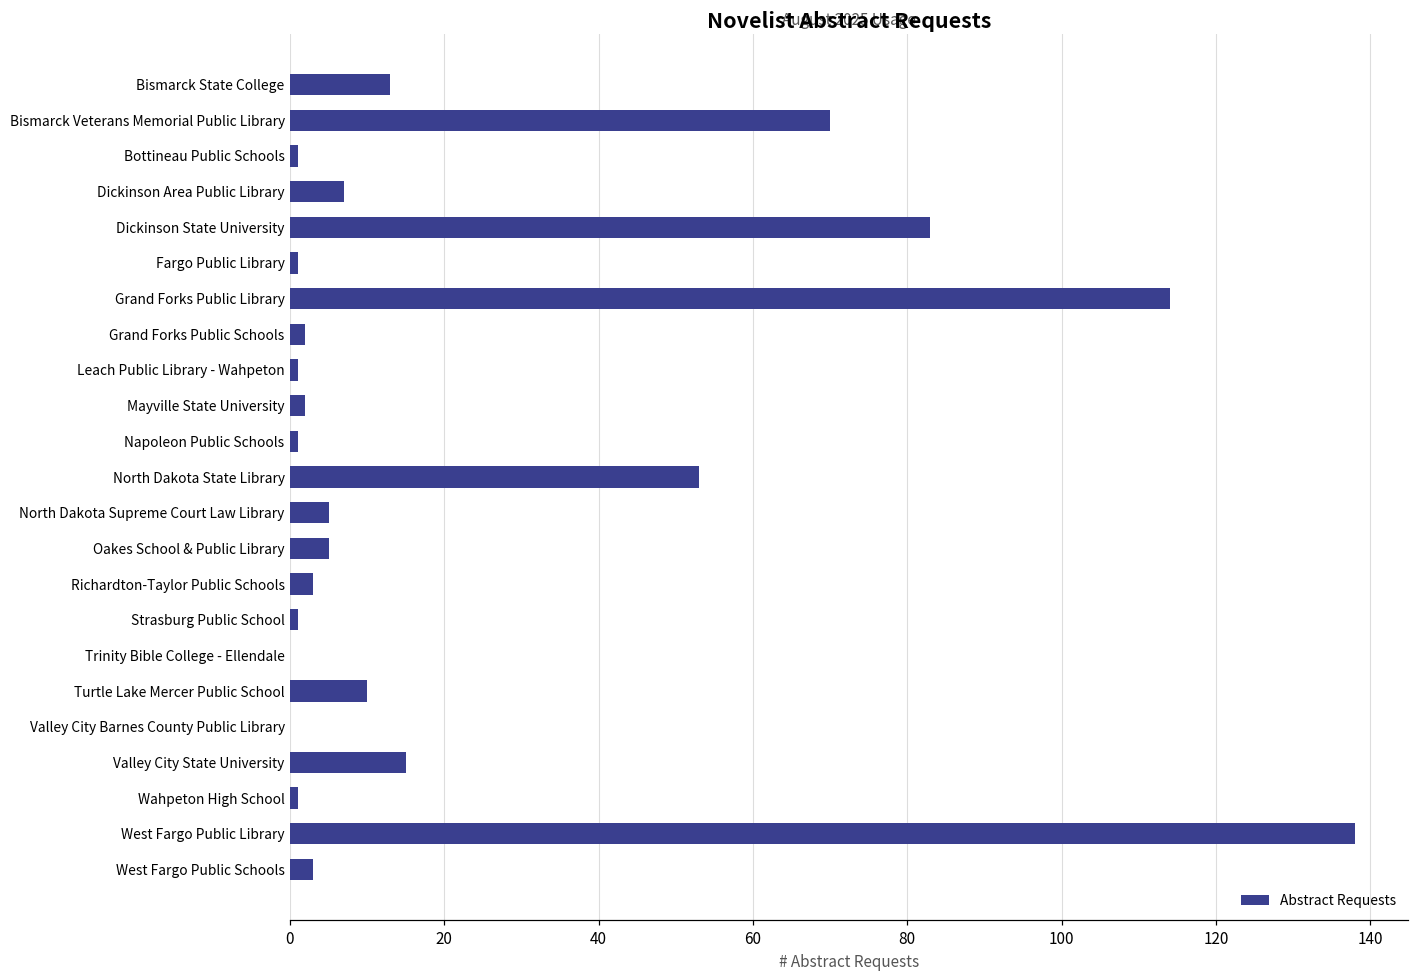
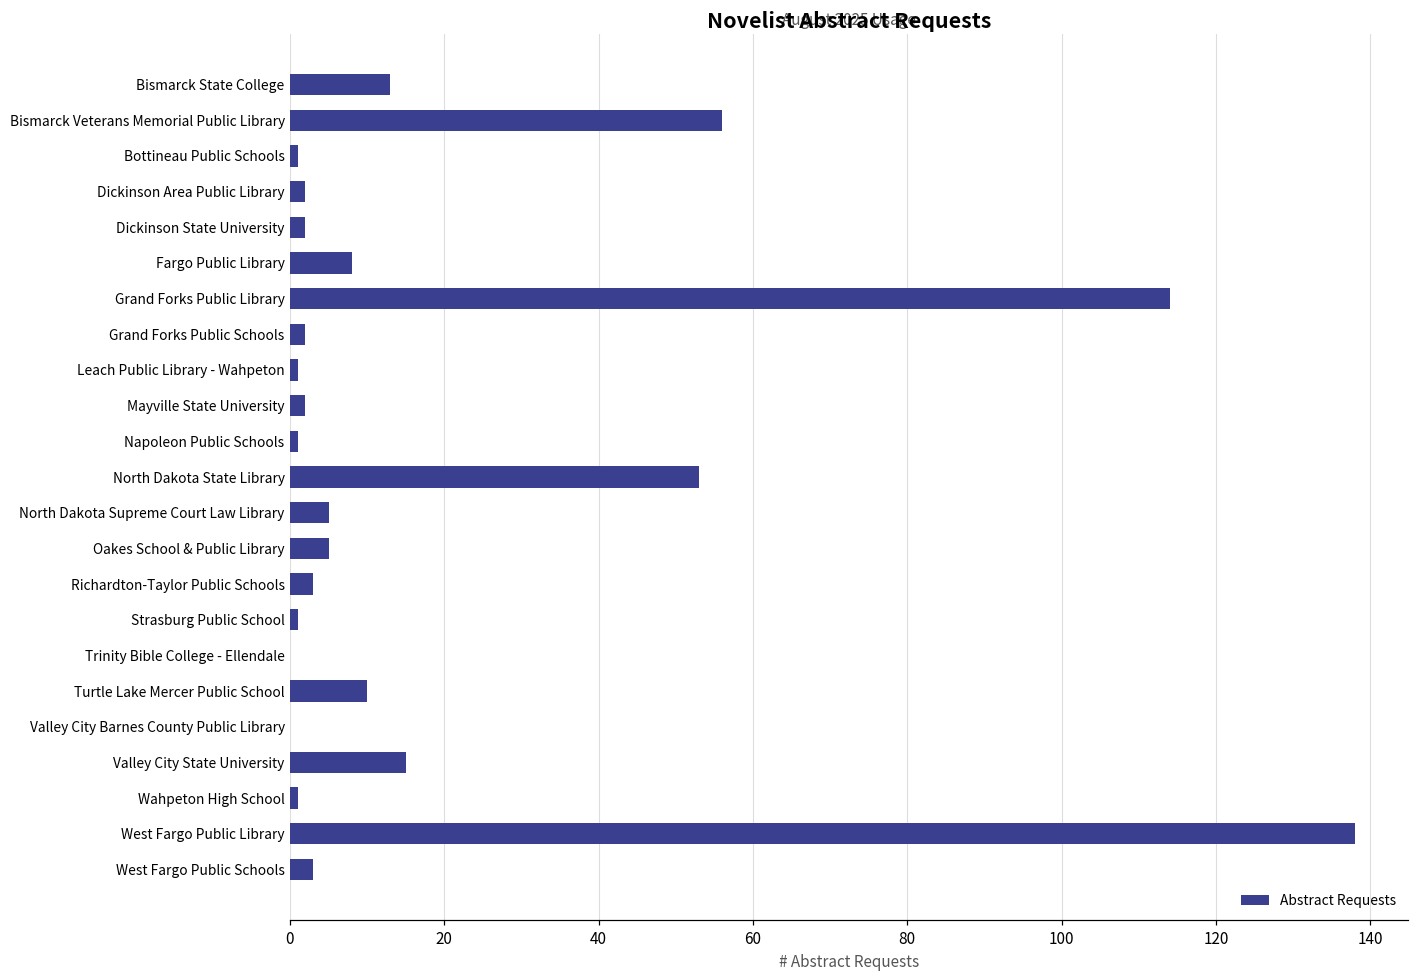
  {
    "Bismarck State College": 13,
-   "Bismarck Veterans Memorial Public Library": 70,
+   "Bismarck Veterans Memorial Public Library": 56,
    "Bottineau Public Schools": 1,
-   "Dickinson Area Public Library": 7,
-   "Dickinson State University": 83,
-   "Fargo Public Library": 1,
+   "Dickinson Area Public Library": 2,
+   "Dickinson State University": 2,
+   "Fargo Public Library": 8,
    "Grand Forks Public Library": 114,
    "Grand Forks Public Schools": 2,
    "Leach Public Library - Wahpeton": 1,
    "Mayville State University": 2,
    "Napoleon Public Schools": 1,
    "North Dakota State Library": 53,
    "North Dakota Supreme Court Law Library": 5,
    "Oakes School & Public Library": 5,
    "Richardton-Taylor Public Schools": 3,
    "Strasburg Public School": 1,
    "Trinity Bible College - Ellendale": 0,
    "Turtle Lake Mercer Public School": 10,
    "Valley City Barnes County Public Library": 0,
    "Valley City State University": 15,
    "Wahpeton High School": 1,
    "West Fargo Public Library": 138,
    "West Fargo Public Schools": 3
  }
